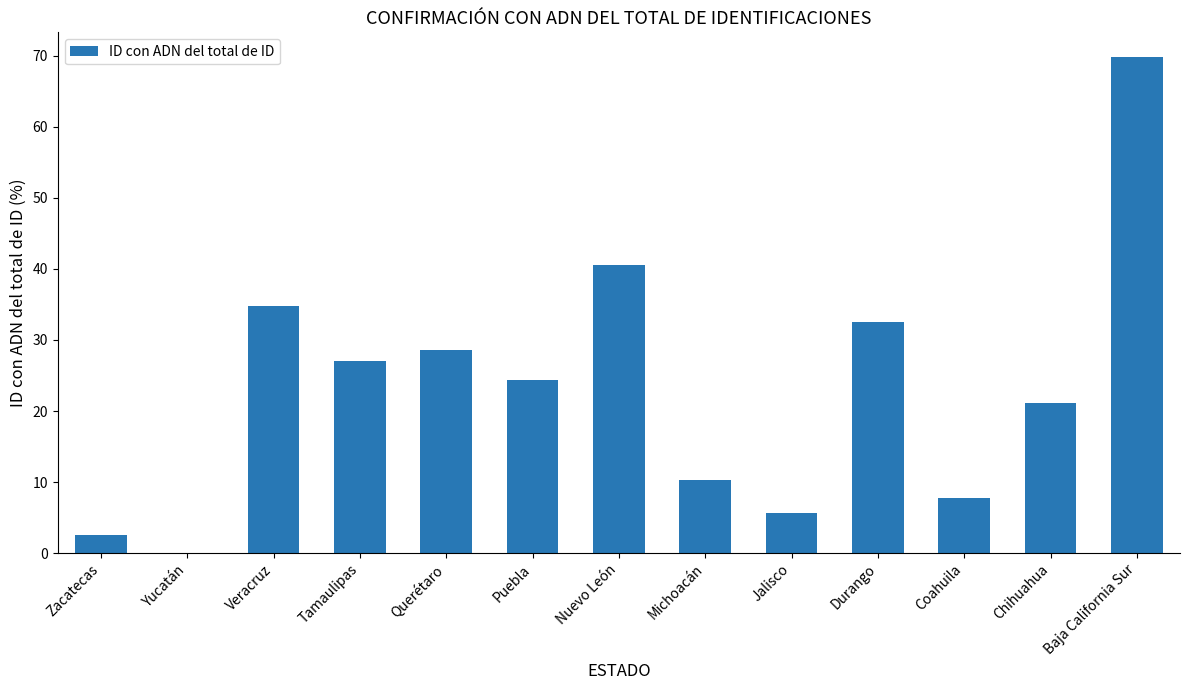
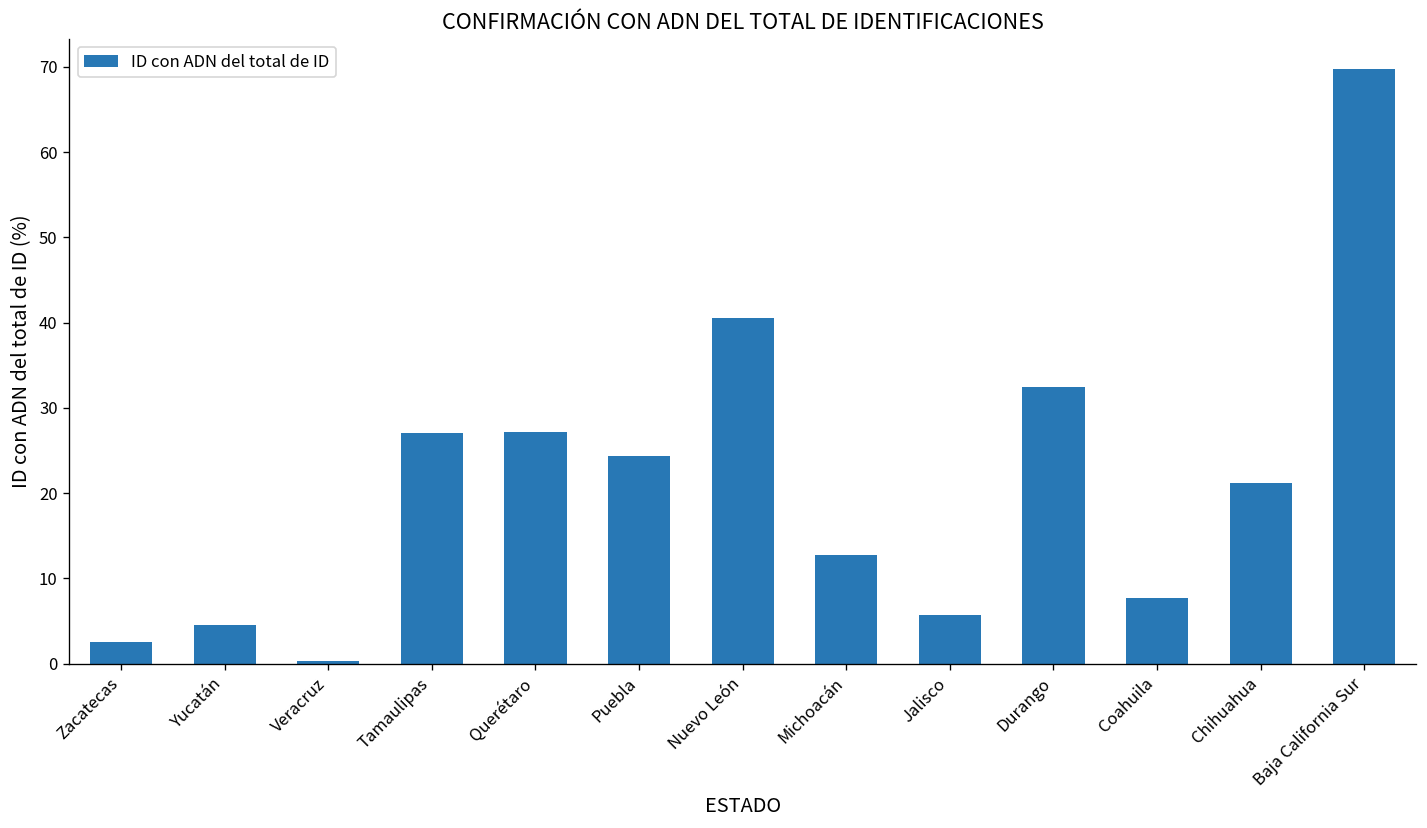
  {
    "Zacatecas": 3,
-   "Yucatán": 0,
-   "Veracruz": 35,
+   "Yucatán": 5,
+   "Veracruz": 0,
    "Tamaulipas": 27,
-   "Querétaro": 29,
+   "Querétaro": 27,
    "Puebla": 24,
    "Nuevo León": 41,
-   "Michoacán": 10,
+   "Michoacán": 13,
    "Jalisco": 6,
    "Durango": 32,
    "Coahuila": 8,
    "Chihuahua": 21,
    "Baja California Sur": 70
  }
